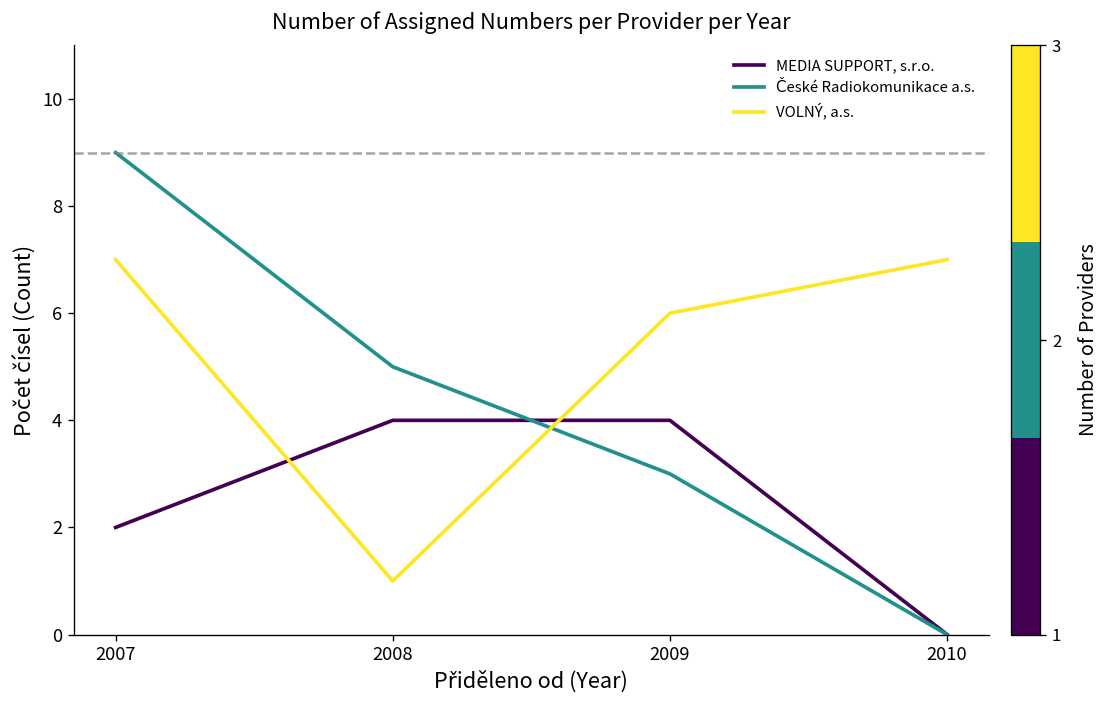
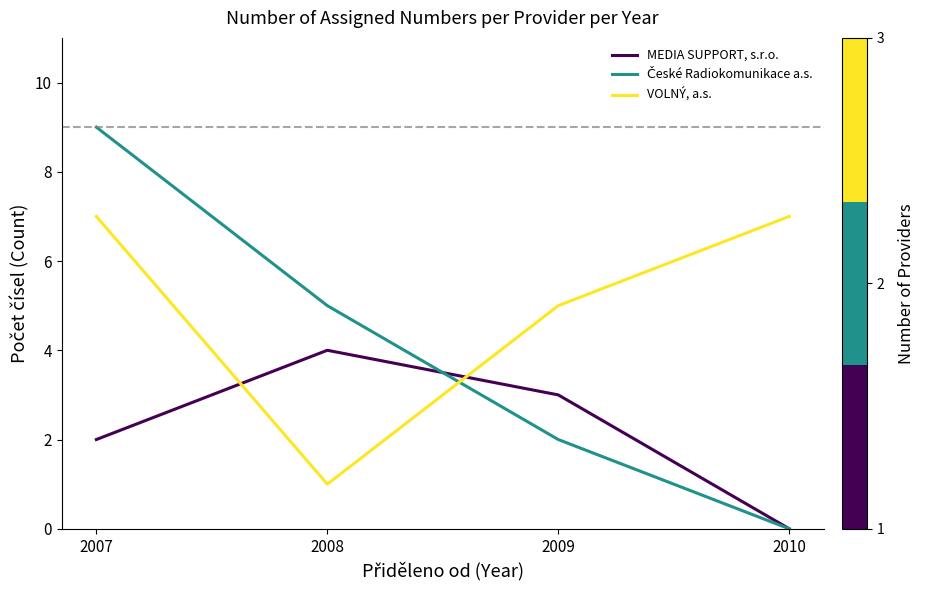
  {
    "MEDIA SUPPORT, s.r.o.": {
      "2007": 2,
      "2008": 4,
-     "2009": 4
+     "2009": 3
    },
    "České Radiokomunikace a.s.": {
      "2007": 9,
      "2008": 5,
-     "2009": 3
+     "2009": 2
    },
    "VOLNÝ, a.s.": {
      "2007": 7,
      "2008": 1,
-     "2009": 6,
+     "2009": 5,
      "2010": 7
    }
  }
